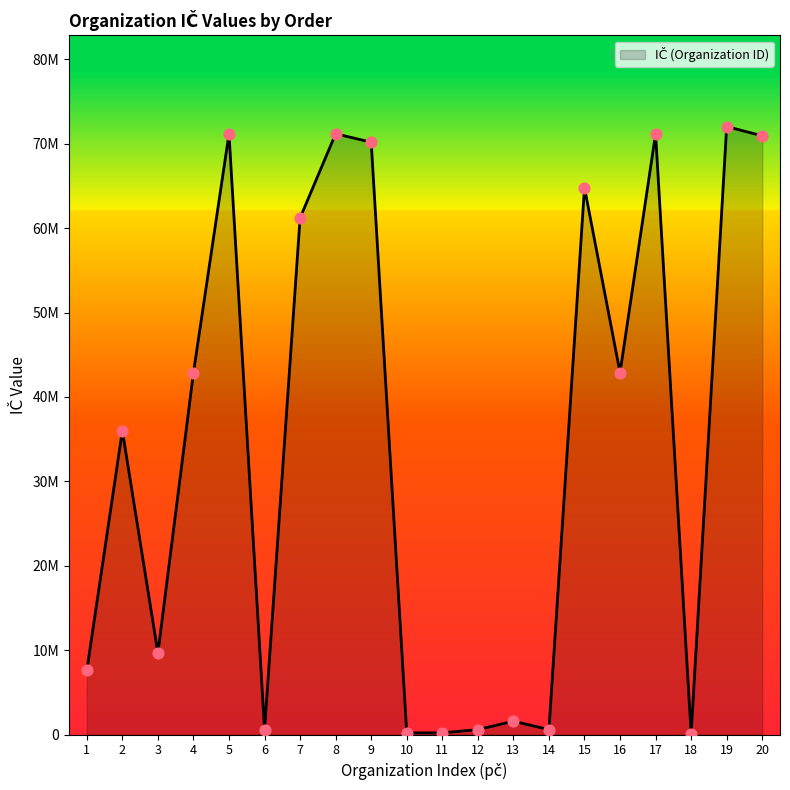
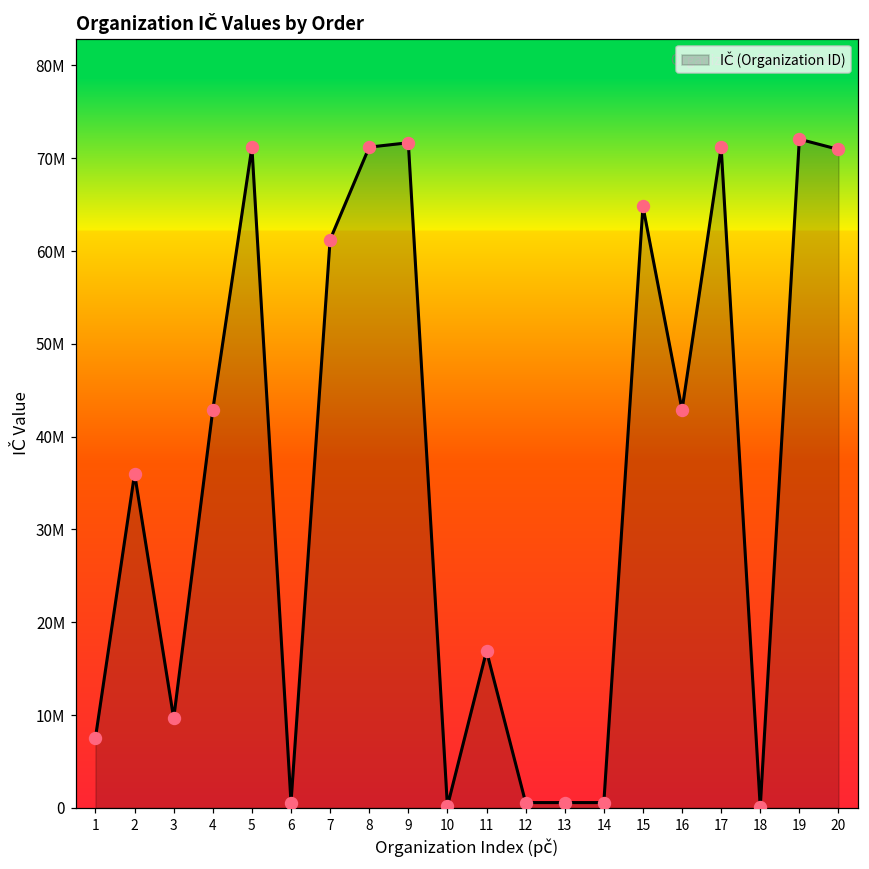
  {
    "1": 8000000,
    "2": 36000000,
    "3": 10000000,
    "4": 43000000,
    "5": 71000000,
    "6": 1000000,
    "7": 61000000,
    "8": 71000000,
-   "9": 70000000,
+   "9": 72000000,
    "10": 0,
-   "11": 0,
+   "11": 17000000,
    "12": 1000000,
-   "13": 2000000,
+   "13": 1000000,
    "14": 1000000,
    "15": 65000000,
    "16": 43000000,
    "17": 71000000,
    "18": 0,
    "19": 72000000,
    "20": 71000000
  }
